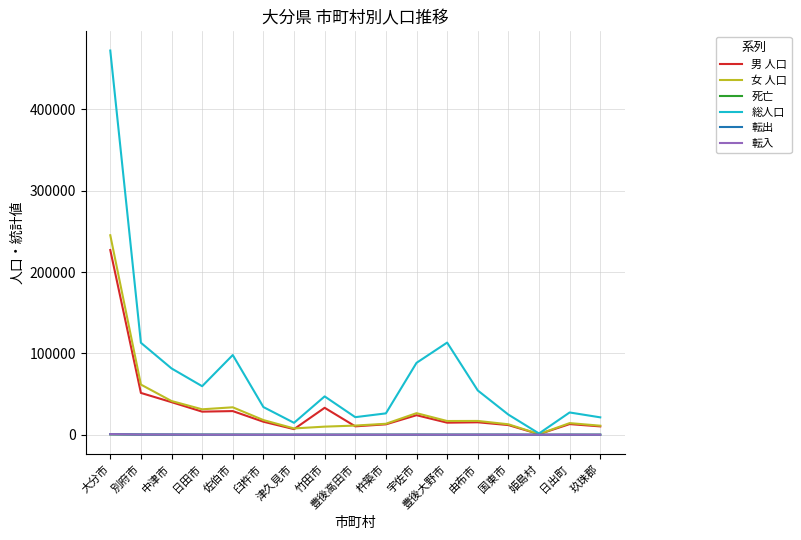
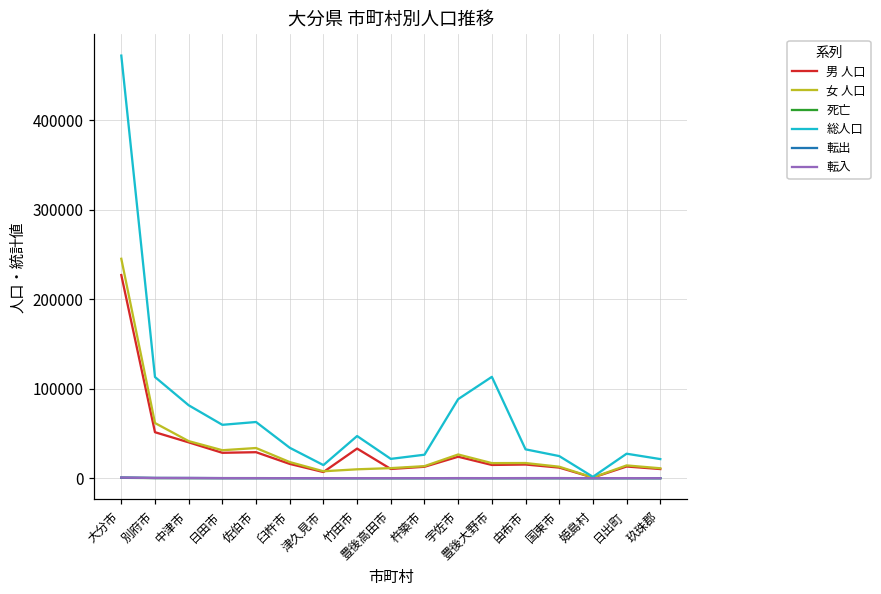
  {
    "男 人口": {
      "大分市": 230000,
      "別府市": 50000,
      "佐伯市": 30000,
      "竹田市": 30000
    },
    "女 人口": {
      "大分市": 250000,
      "別府市": 60000,
      "佐伯市": 30000,
      "竹田市": 10000
    },
    "総人口": {
      "大分市": 470000,
      "別府市": 110000,
      "中津市": 80000,
      "日田市": 60000,
-     "佐伯市": 100000,
+     "佐伯市": 60000,
      "臼杵市": 30000,
      "津久見市": 10000,
      "竹田市": 50000,
      "豊後高田市": 20000,
      "杵築市": 30000,
      "宇佐市": 90000,
      "豊後大野市": 110000,
-     "由布市": 50000,
+     "由布市": 30000,
      "国東市": 20000,
      "日出町": 30000,
      "玖珠郡": 20000
    }
  }
